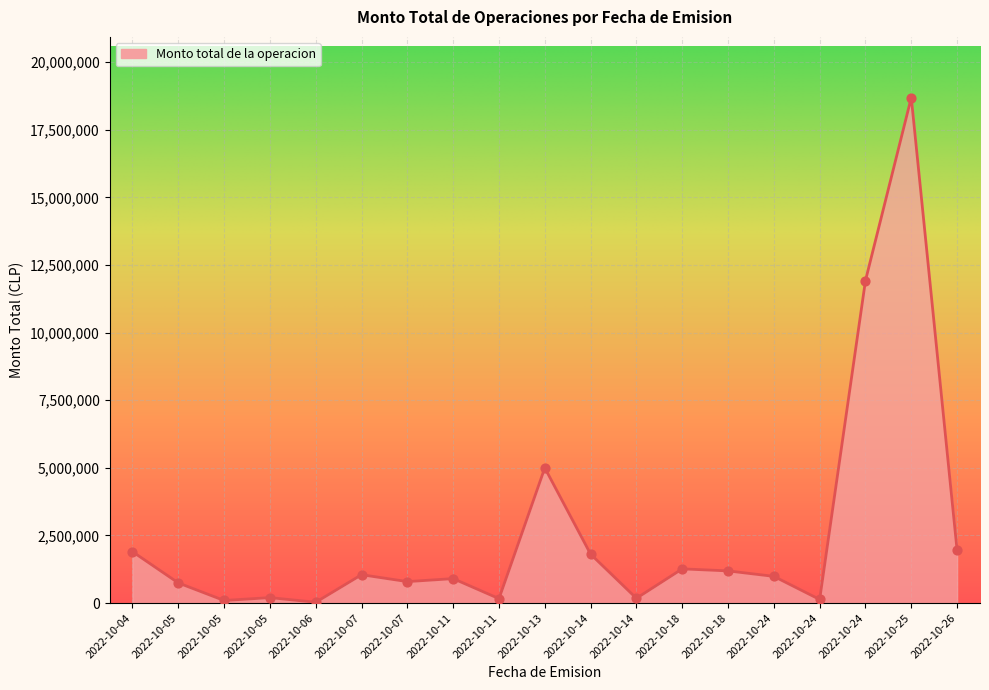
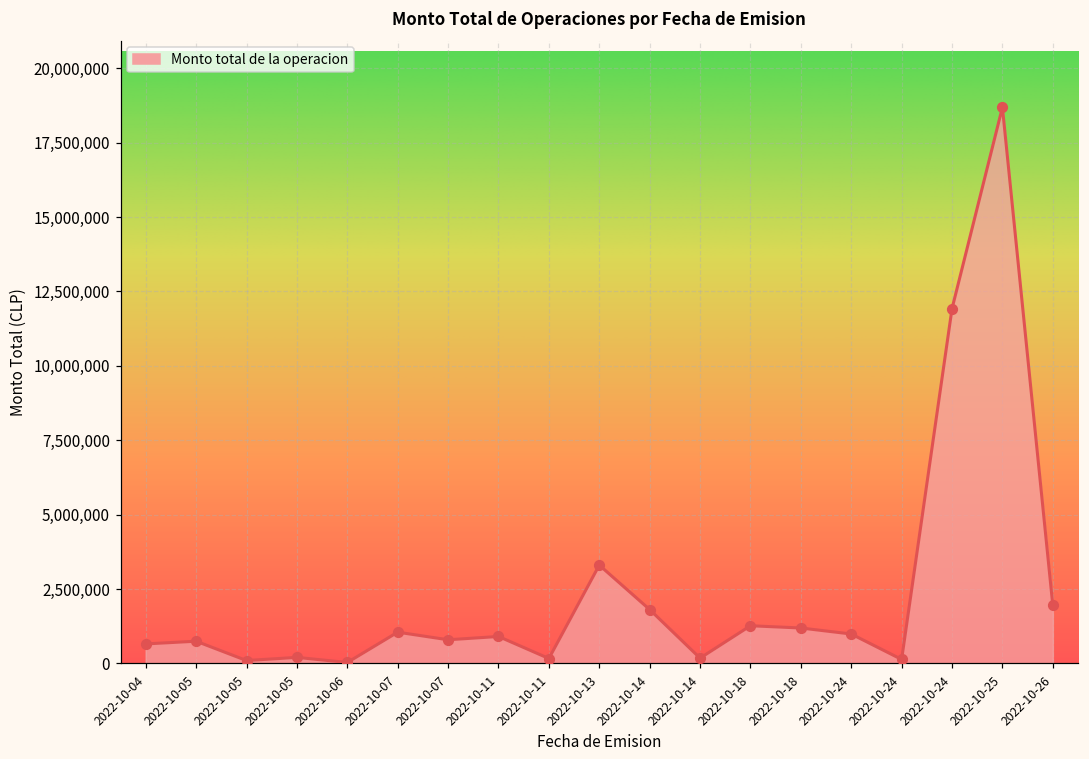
  {
-   "2022-10-04": "1,900,000",
+   "2022-10-04": "700,000",
    "2022-10-06": "0",
-   "2022-10-13": "5,000,000",
+   "2022-10-13": "3,300,000",
    "2022-10-25": "18,700,000",
    "2022-10-26": "2,000,000"
  }
